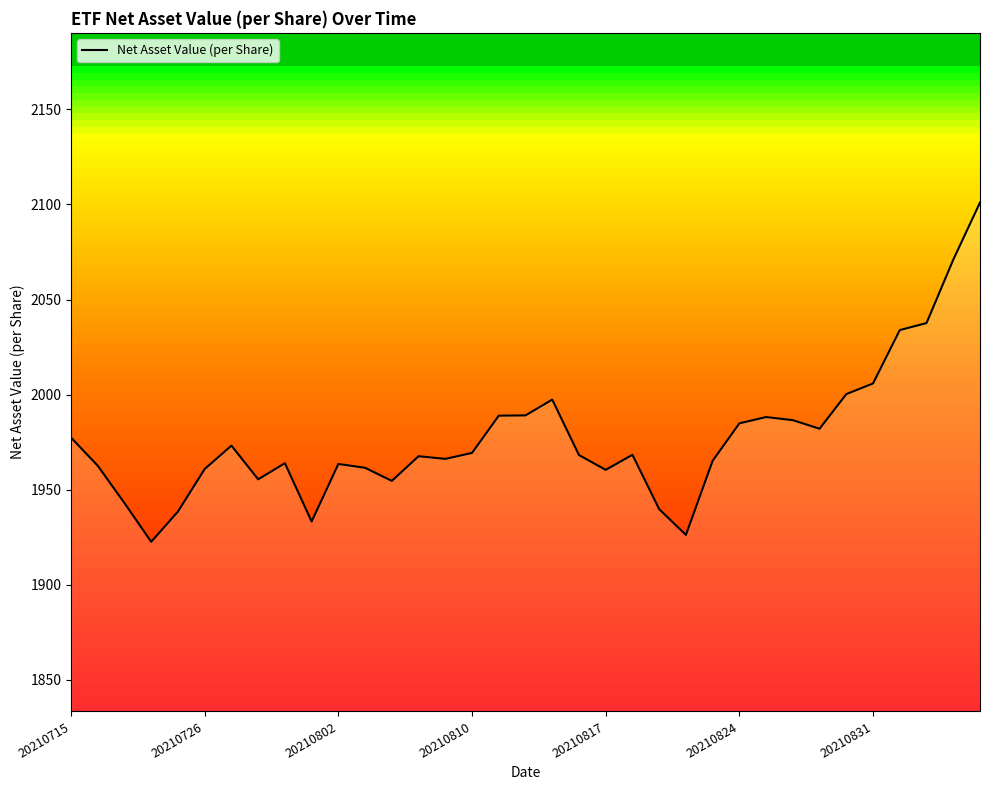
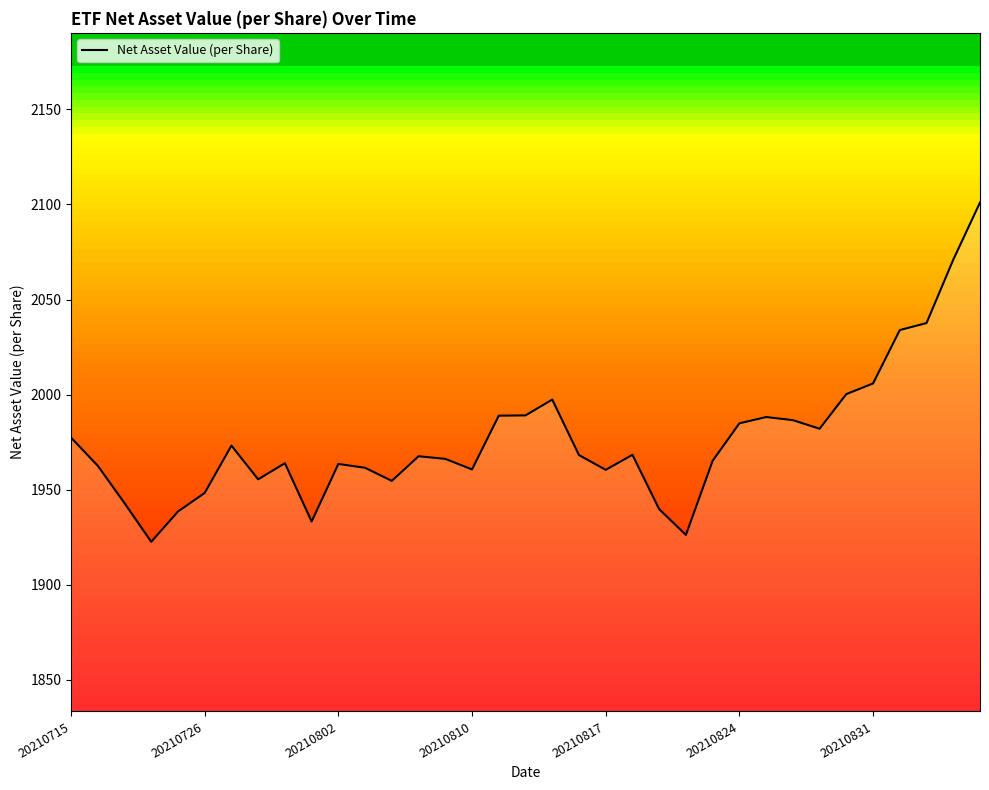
  {
    "20210715": 1977,
-   "20210726": 1961,
+   "20210726": 1948,
    "20210802": 1964,
-   "20210810": 1969,
+   "20210810": 1961,
    "20210817": 1960,
    "20210824": 1985,
    "20210831": 2006
  }
